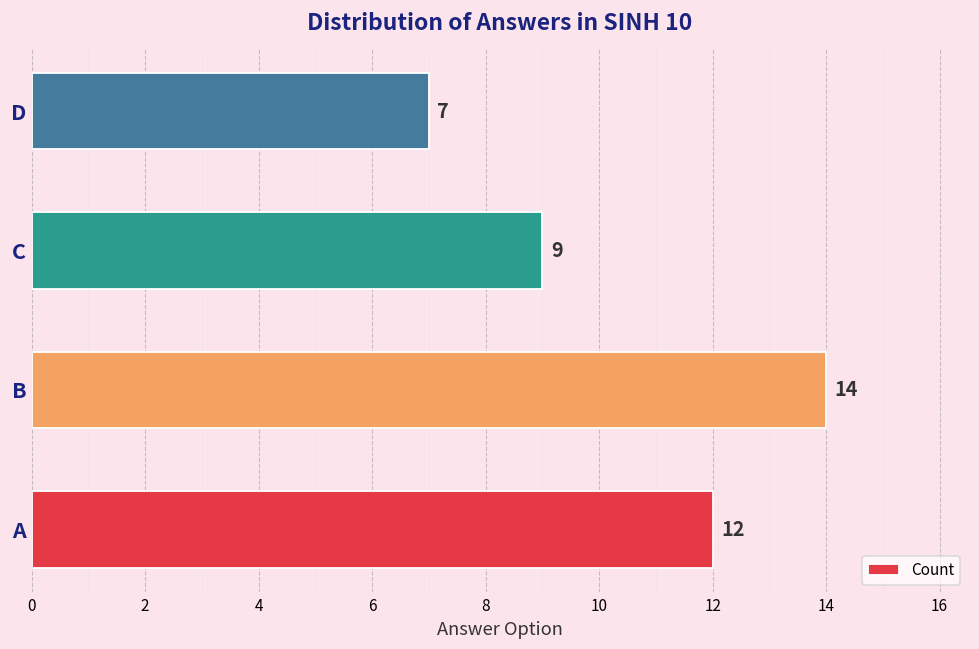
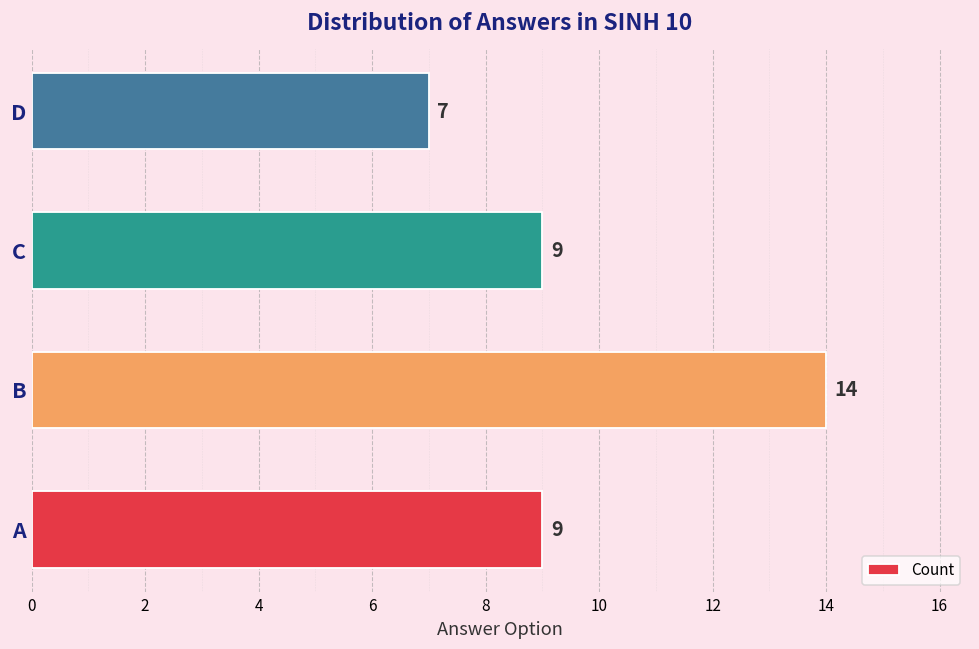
  {
    "D": 7,
    "C": 9,
    "B": 14,
-   "A": 12
+   "A": 9
  }
